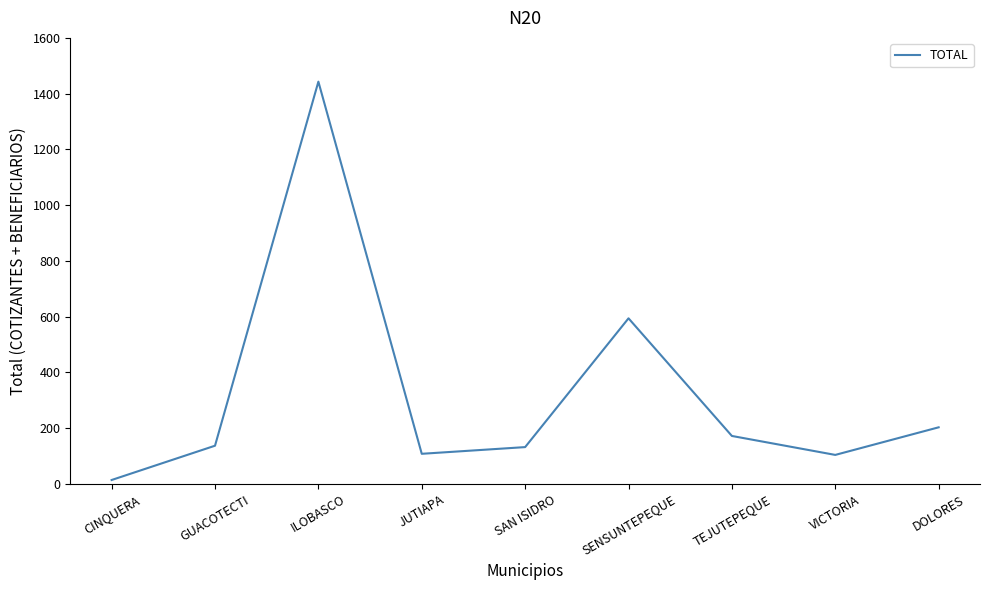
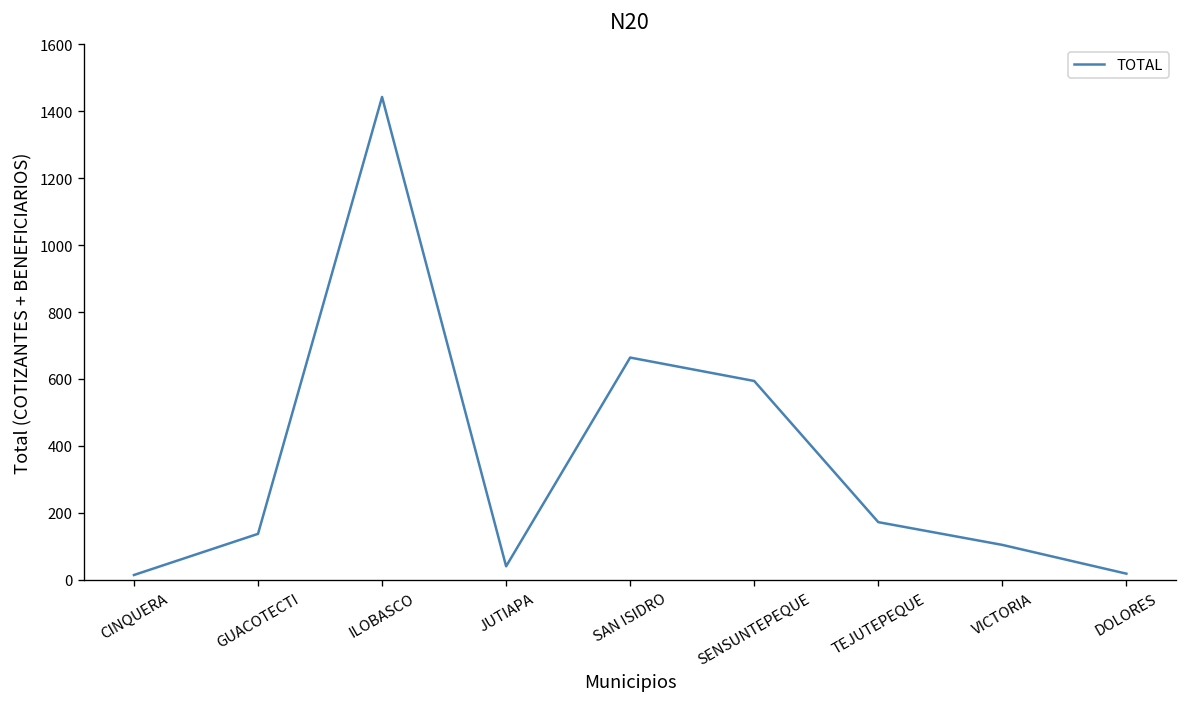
  {
    "CINQUERA": 10,
    "GUACOTECTI": 140,
    "ILOBASCO": 1440,
-   "JUTIAPA": 110,
-   "SAN ISIDRO": 130,
+   "JUTIAPA": 40,
+   "SAN ISIDRO": 660,
    "SENSUNTEPEQUE": 590,
    "TEJUTEPEQUE": 170,
    "VICTORIA": 100,
-   "DOLORES": 200
+   "DOLORES": 20
  }
